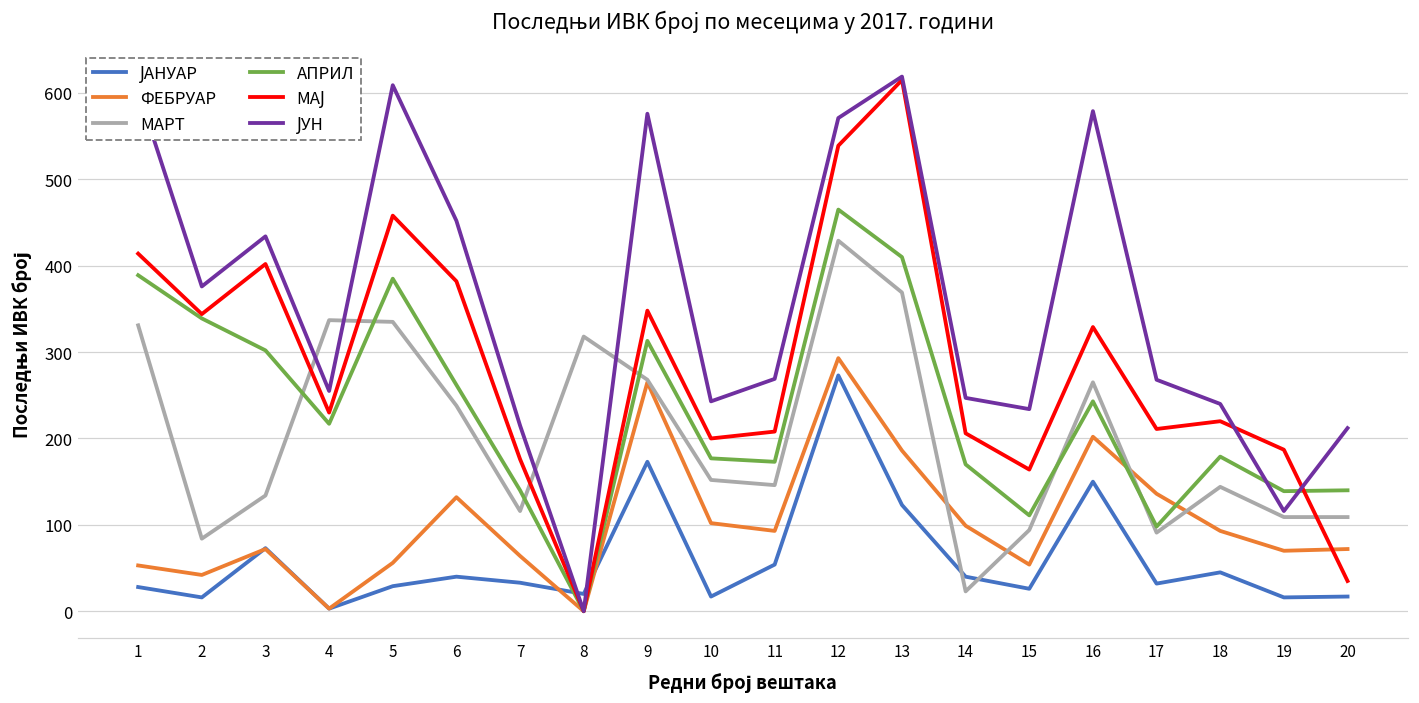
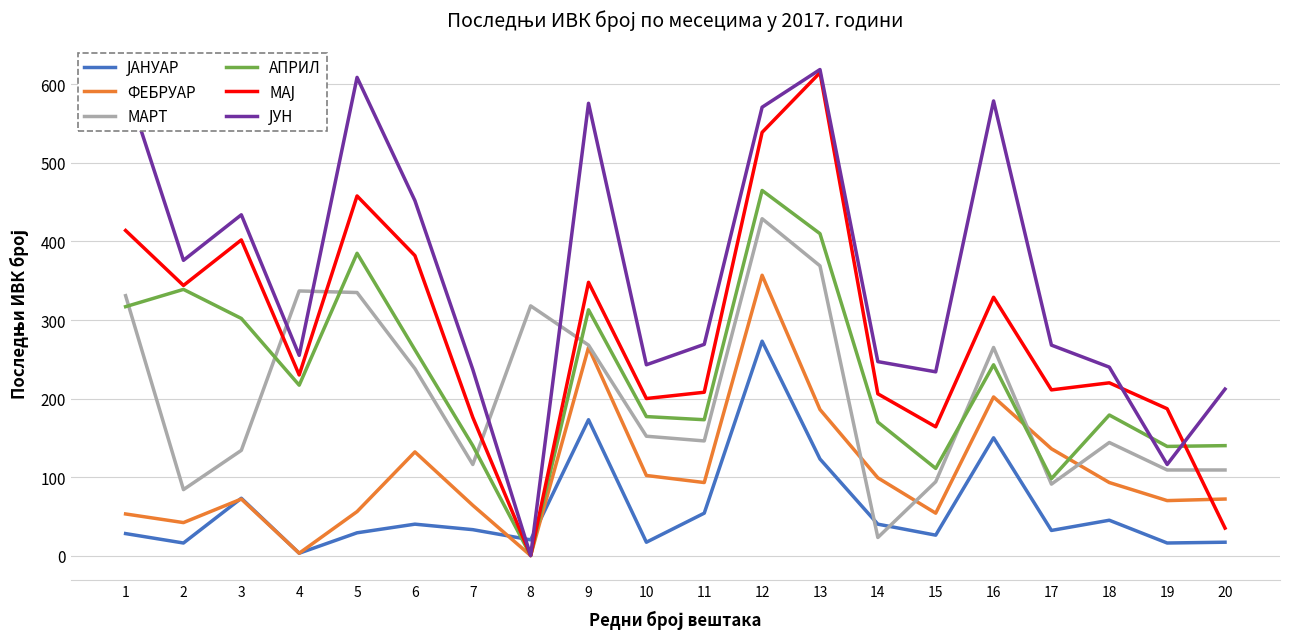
  {
    "ЈАНУАР": {
      "1": 30,
      "2": 20,
      "5": 30,
      "6": 40,
      "7": 30,
      "8": 20,
      "9": 170,
      "10": 20,
      "11": 50,
      "12": 270,
      "13": 120,
      "14": 40,
      "15": 30,
      "16": 150,
      "17": 30,
      "18": 50,
      "19": 20,
      "20": 20
    },
    "ФЕБРУАР": {
      "1": 50,
      "2": 40,
      "5": 60,
      "6": 130,
      "7": 60,
      "10": 100,
      "11": 90,
-     "12": 290,
+     "12": 360,
      "13": 190,
      "14": 100,
      "15": 50,
      "16": 200,
      "17": 140,
      "18": 90,
      "19": 70,
      "20": 70
    },
    "МАРТ": {
      "1": 330,
      "2": 80,
      "3": 130,
      "4": 340,
      "5": 340,
      "6": 240,
      "7": 120,
      "8": 320,
      "10": 150,
      "11": 150,
      "12": 430,
      "13": 370,
      "14": 20,
      "15": 90,
      "16": 270,
      "17": 90,
      "18": 140,
      "19": 110,
      "20": 110
    },
    "АПРИЛ": {
-     "1": 390,
+     "1": 320,
      "2": 340,
      "3": 300,
      "4": 220,
      "5": 390,
      "6": 260,
      "7": 140,
      "9": 310,
      "10": 180,
      "11": 170,
      "12": 470,
      "13": 410,
      "14": 170,
      "15": 110,
      "16": 240,
      "17": 100,
      "18": 180,
      "19": 140,
      "20": 140
    },
    "МАЈ": {
      "1": 410,
      "2": 340,
      "3": 400,
      "4": 230,
      "5": 460,
      "6": 380,
      "7": 180,
      "9": 350,
      "10": 200,
      "11": 210,
      "12": 540,
      "13": 620,
      "14": 210,
      "15": 160,
      "16": 330,
      "17": 210,
      "18": 220,
      "19": 190,
      "20": 40
    },
    "ЈУН": {
      "2": 380,
      "3": 430,
      "4": 260,
      "5": 610,
      "6": 450,
-     "7": 220,
+     "7": 240,
      "9": 580,
      "10": 240,
      "11": 270,
      "12": 570,
      "13": 620,
      "14": 250,
      "15": 230,
      "16": 580,
      "17": 270,
      "18": 240,
      "19": 120,
      "20": 210
    }
  }
